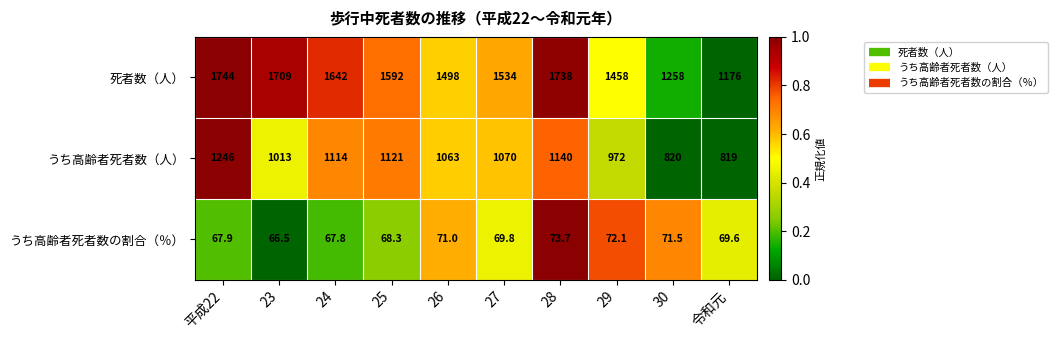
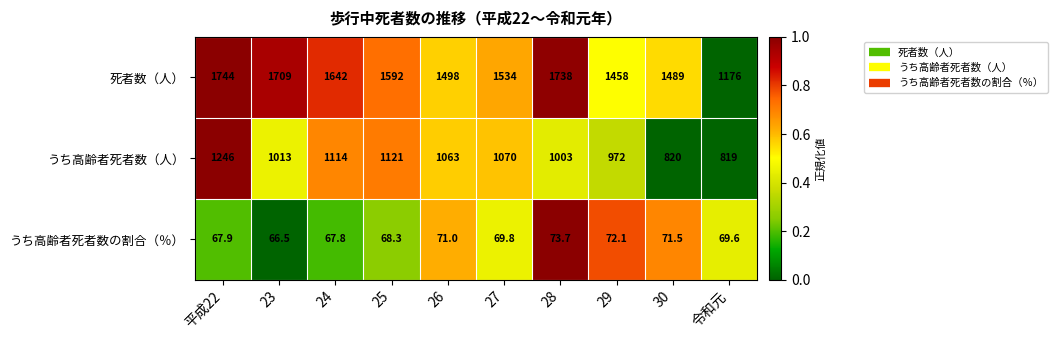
  {
    "死者数（人）": {
      "平成22": 1744,
      "23": 1709,
      "24": 1642,
      "25": 1592,
      "26": 1498,
      "27": 1534,
      "28": 1738,
      "29": 1458,
-     "30": 1258,
+     "30": 1489,
      "令和元": 1176
    },
    "うち高齢者死者数（人）": {
      "平成22": 1246,
      "23": 1013,
      "24": 1114,
      "25": 1121,
      "26": 1063,
      "27": 1070,
-     "28": 1140,
+     "28": 1003,
      "29": 972,
      "30": 820,
      "令和元": 819
    },
    "うち高齢者死者数の割合（％）": {
      "平成22": 67.9,
      "23": 66.5,
      "24": 67.8,
      "25": 68.3,
      "26": 71.0,
      "27": 69.8,
      "28": 73.7,
      "29": 72.1,
      "30": 71.5,
      "令和元": 69.6
    }
  }
